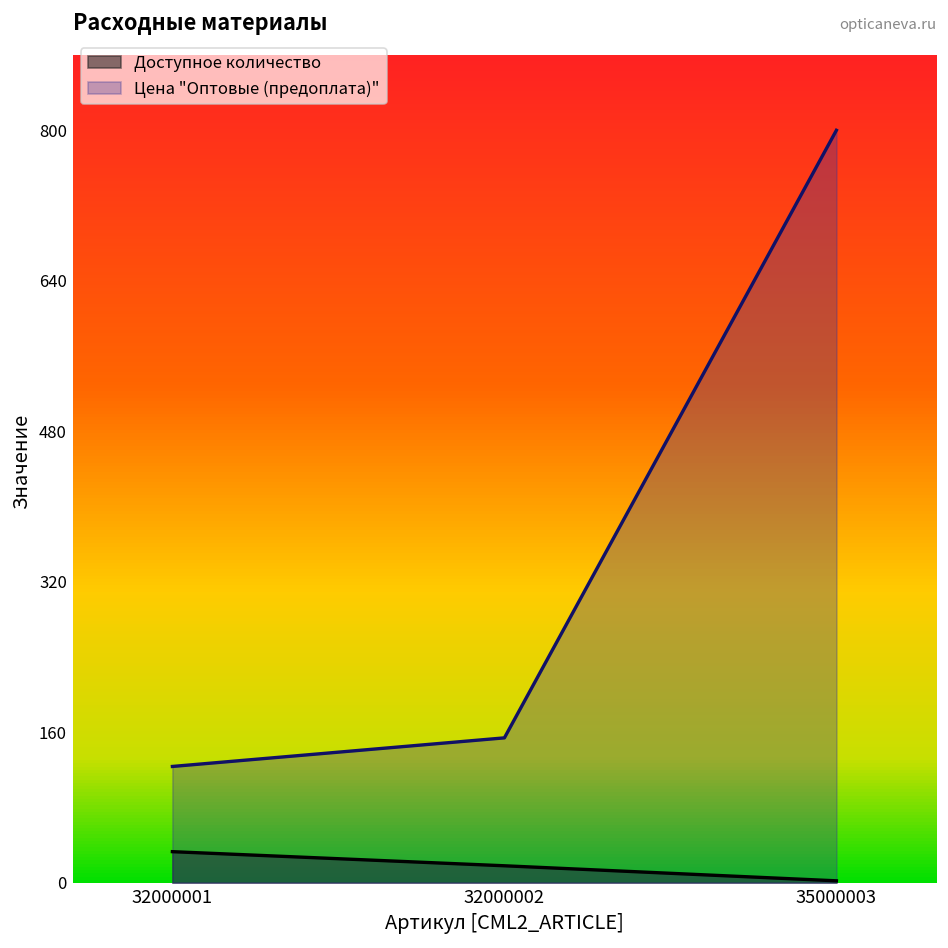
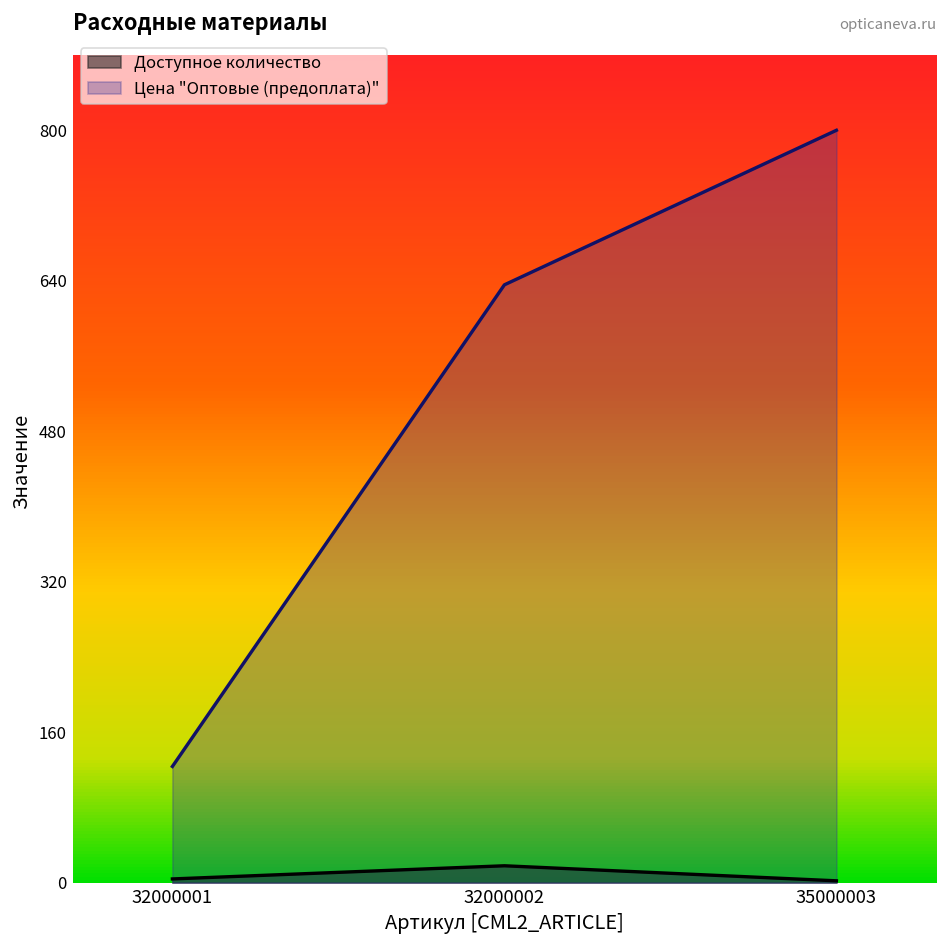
  {
    "Доступное количество": {
-     "32000001": 30,
+     "32000001": 0,
      "32000002": 20,
      "35000003": 0
    },
    "Цена \"Оптовые (предоплата)\"": {
      "32000001": 120,
-     "32000002": 150,
+     "32000002": 640,
      "35000003": 800
    }
  }
